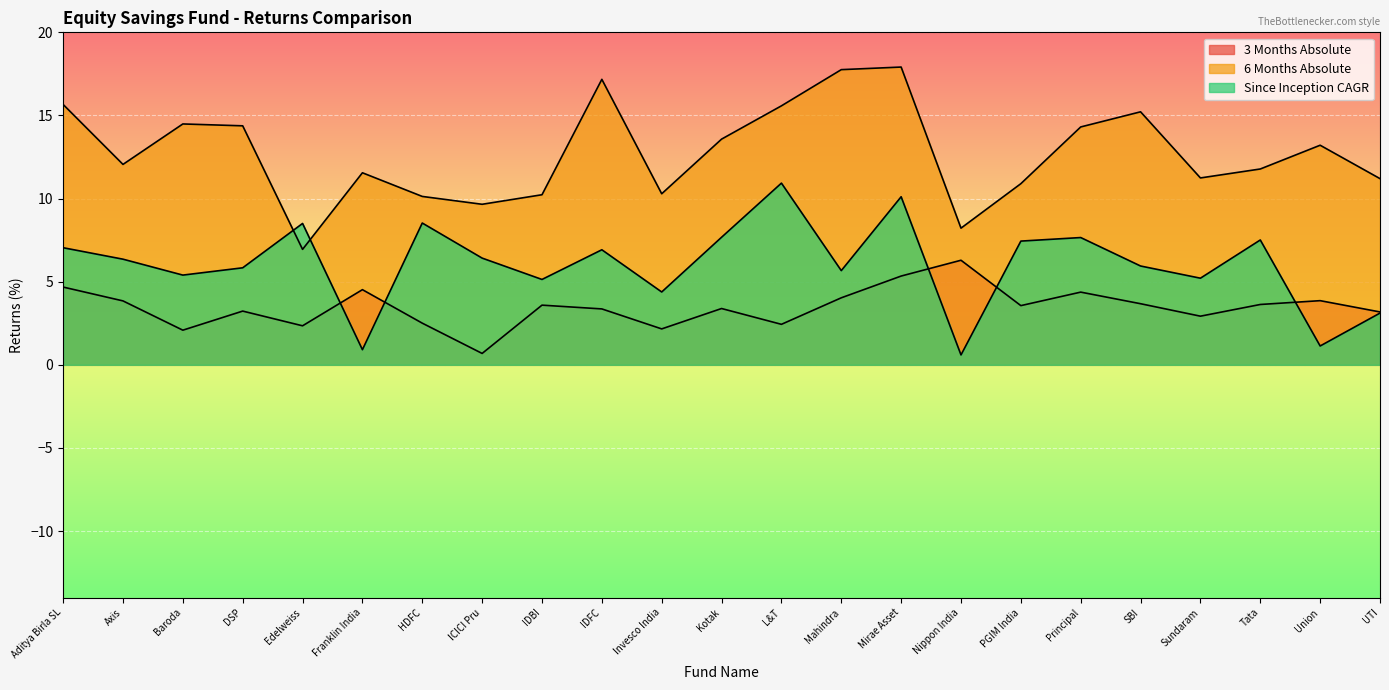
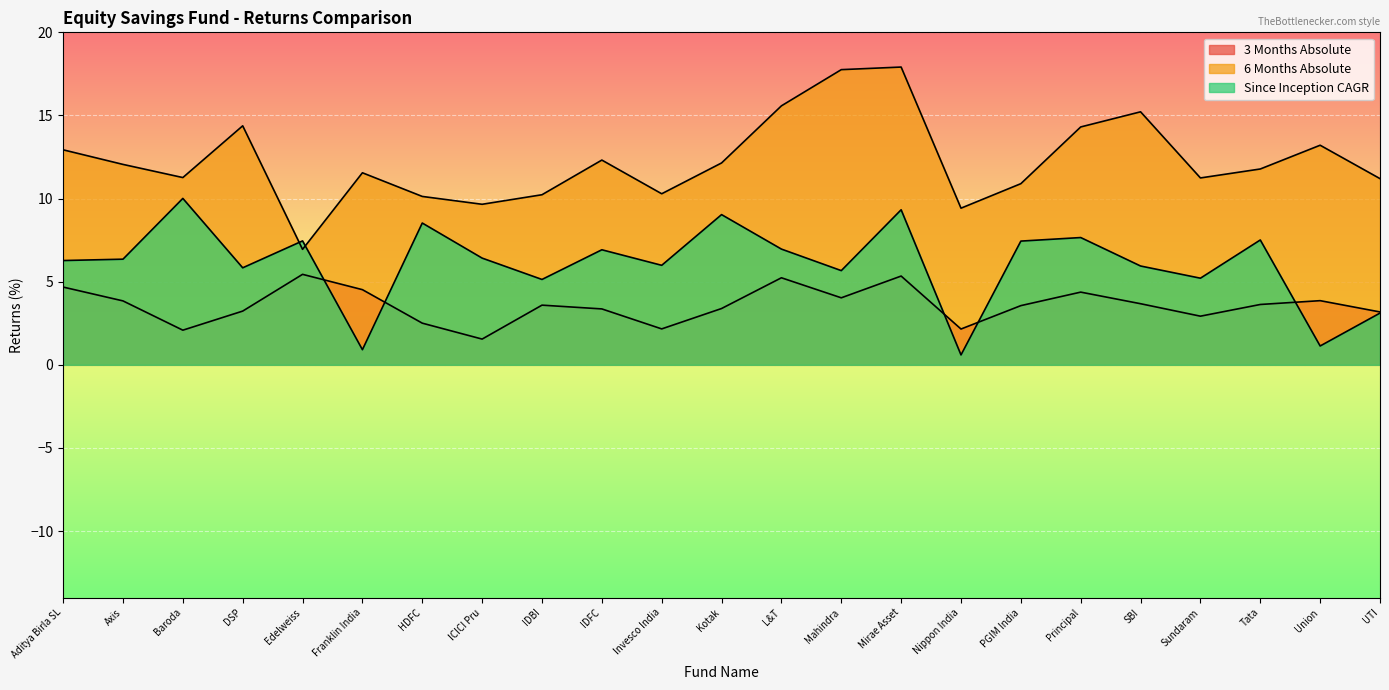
  {
    "3 Months Absolute": {
      "Aditya Birla SL": 4.7,
      "Axis": 3.8,
      "Baroda": 2.1,
      "DSP": 3.2,
-     "Edelweiss": 2.3,
+     "Edelweiss": 5.4,
      "Franklin India": 4.5,
      "HDFC": 2.5,
-     "ICICI Pru": 0.7,
+     "ICICI Pru": 1.5,
      "IDBI": 3.6,
      "IDFC": 3.4,
      "Invesco India": 2.2,
      "Kotak": 3.4,
-     "L&T": 2.4,
+     "L&T": 5.2,
      "Mahindra": 4.0,
      "Mirae Asset": 5.3,
-     "Nippon India": 6.3,
+     "Nippon India": 2.2,
      "PGIM India": 3.6,
      "Principal": 4.4,
      "SBI": 3.7,
      "Sundaram": 2.9,
      "Tata": 3.6,
      "Union": 3.9
    },
    "6 Months Absolute": {
-     "Aditya Birla SL": 15.7,
+     "Aditya Birla SL": 12.9,
      "Axis": 12.1,
-     "Baroda": 14.5,
+     "Baroda": 11.3,
      "DSP": 14.4,
      "Edelweiss": 6.9,
      "Franklin India": 11.6,
      "HDFC": 10.1,
      "ICICI Pru": 9.7,
      "IDBI": 10.2,
-     "IDFC": 17.2,
+     "IDFC": 12.3,
      "Invesco India": 10.3,
-     "Kotak": 13.6,
+     "Kotak": 12.1,
      "L&T": 15.6,
      "Mahindra": 17.8,
      "Mirae Asset": 17.9,
-     "Nippon India": 8.2,
+     "Nippon India": 9.4,
      "PGIM India": 10.9,
      "Principal": 14.3,
      "SBI": 15.2,
      "Sundaram": 11.2,
      "Tata": 11.8,
      "Union": 13.2,
      "UTI": 11.2
    },
    "Since Inception CAGR": {
-     "Aditya Birla SL": 7.0,
+     "Aditya Birla SL": 6.3,
      "Axis": 6.4,
-     "Baroda": 5.4,
+     "Baroda": 10.0,
      "DSP": 5.8,
-     "Edelweiss": 8.5,
+     "Edelweiss": 7.5,
      "Franklin India": 0.9,
      "HDFC": 8.5,
      "ICICI Pru": 6.4,
      "IDBI": 5.1,
      "IDFC": 6.9,
-     "Invesco India": 4.4,
-     "Kotak": 7.7,
-     "L&T": 10.9,
+     "Invesco India": 6.0,
+     "Kotak": 9.0,
+     "L&T": 7.0,
      "Mahindra": 5.7,
-     "Mirae Asset": 10.1,
+     "Mirae Asset": 9.3,
      "Nippon India": 0.6,
      "PGIM India": 7.4,
      "Principal": 7.7,
      "SBI": 5.9,
      "Sundaram": 5.2,
      "Tata": 7.5,
      "Union": 1.1
    }
  }
